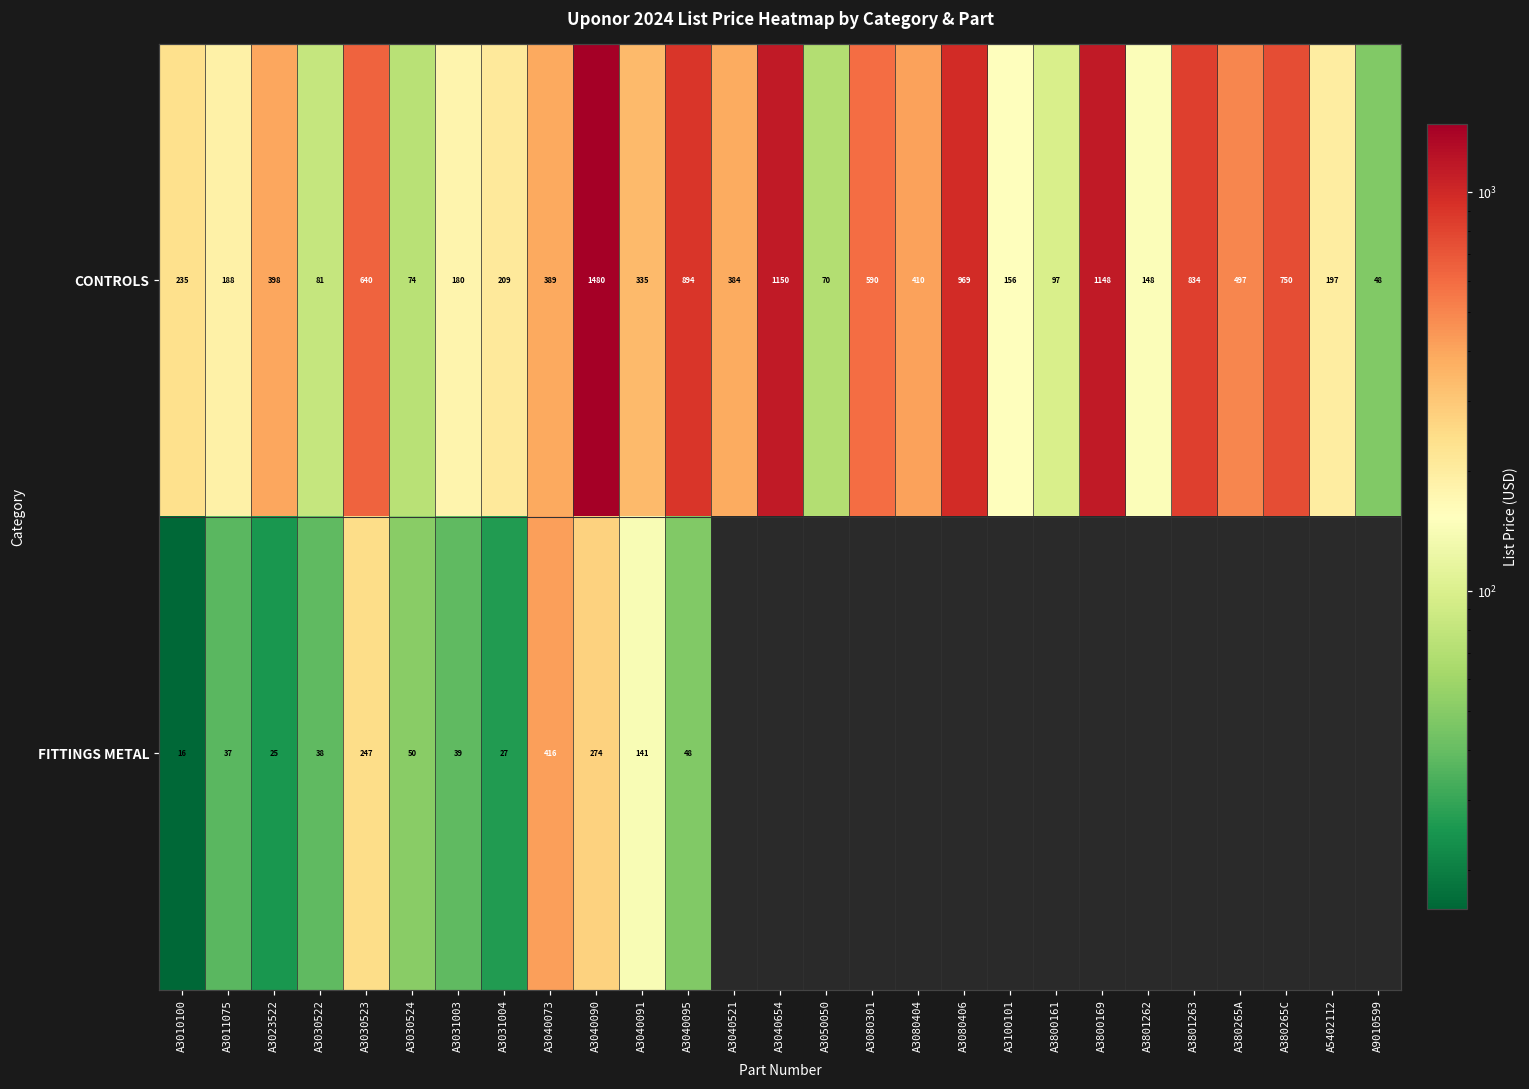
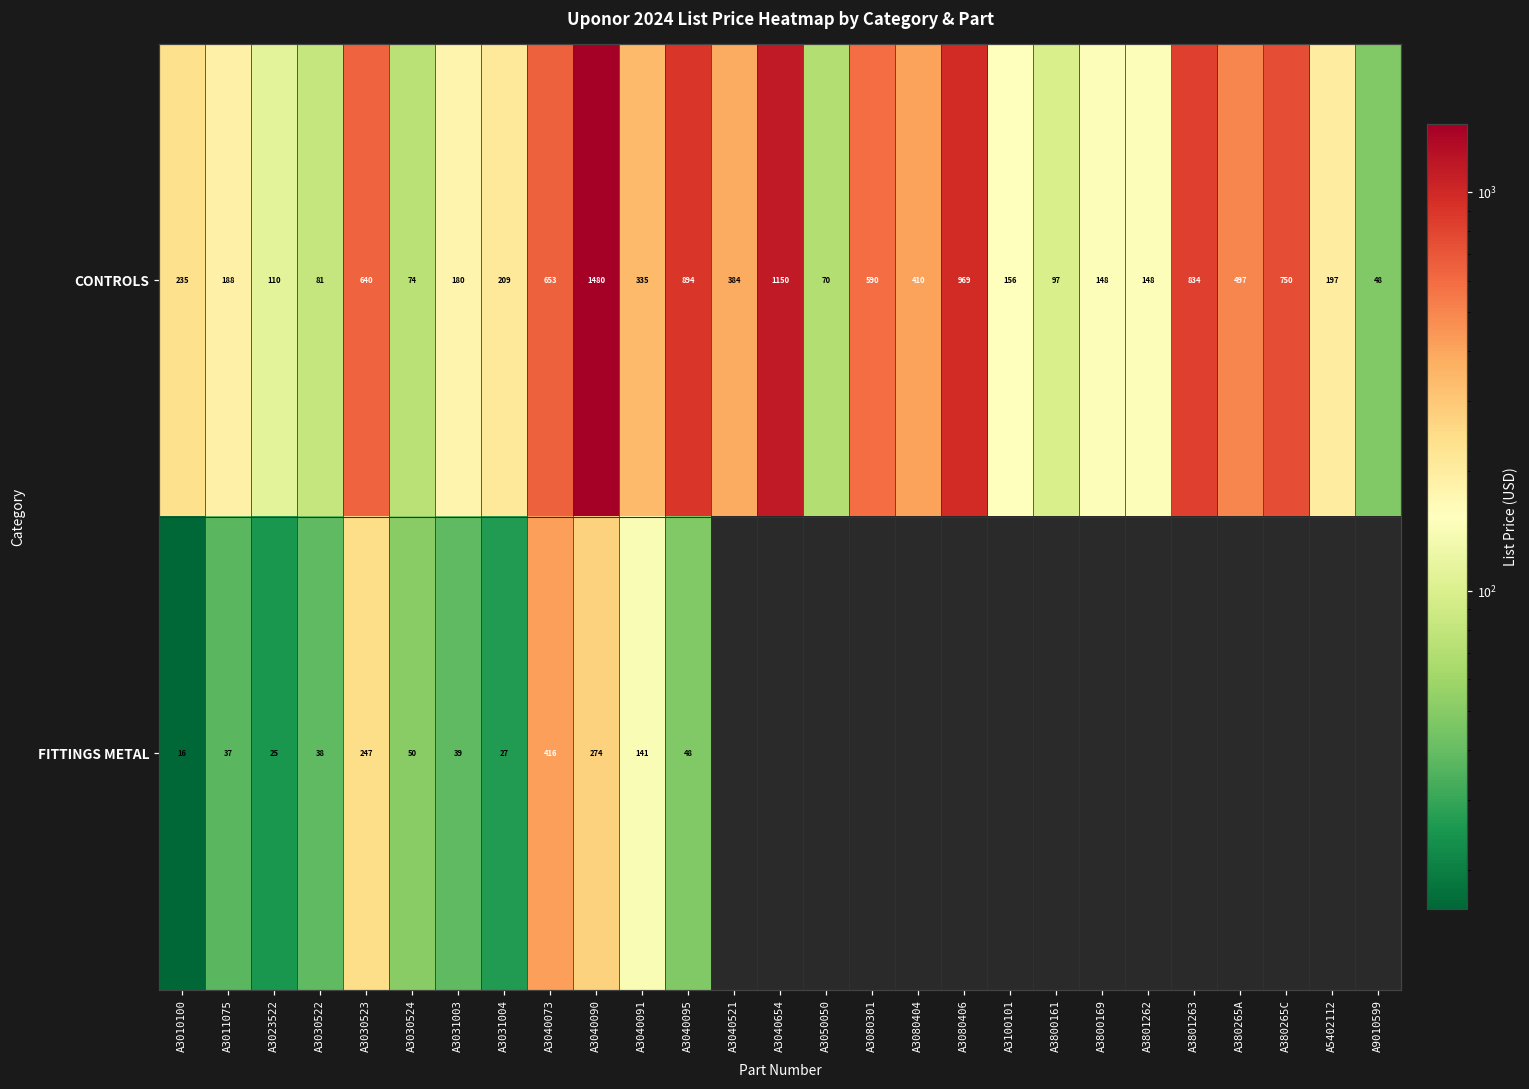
  {
    "CONTROLS": {
      "A3010100": 235,
      "A3011075": 188,
-     "A3023522": 398,
+     "A3023522": 110,
      "A3030522": 81,
      "A3030523": 640,
      "A3030524": 74,
      "A3031003": 180,
      "A3031004": 209,
-     "A3040073": 389,
+     "A3040073": 653,
      "A3040090": 1480,
      "A3040091": 335,
      "A3040095": 894,
      "A3040521": 384,
      "A3040654": 1150,
      "A3050050": 70,
      "A3080301": 590,
      "A3080404": 410,
      "A3080406": 969,
      "A3100101": 156,
      "A3800161": 97,
-     "A3800169": 1148,
+     "A3800169": 148,
      "A3801262": 148,
      "A3801263": 834,
      "A380265A": 497,
      "A380265C": 750,
      "A5402112": 197,
      "A9010599": 48
    },
    "FITTINGS METAL": {
      "A3010100": 16,
      "A3011075": 37,
      "A3023522": 25,
      "A3030522": 38,
      "A3030523": 247,
      "A3030524": 50,
      "A3031003": 39,
      "A3031004": 27,
      "A3040073": 416,
      "A3040090": 274,
      "A3040091": 141,
      "A3040095": 48
    }
  }
